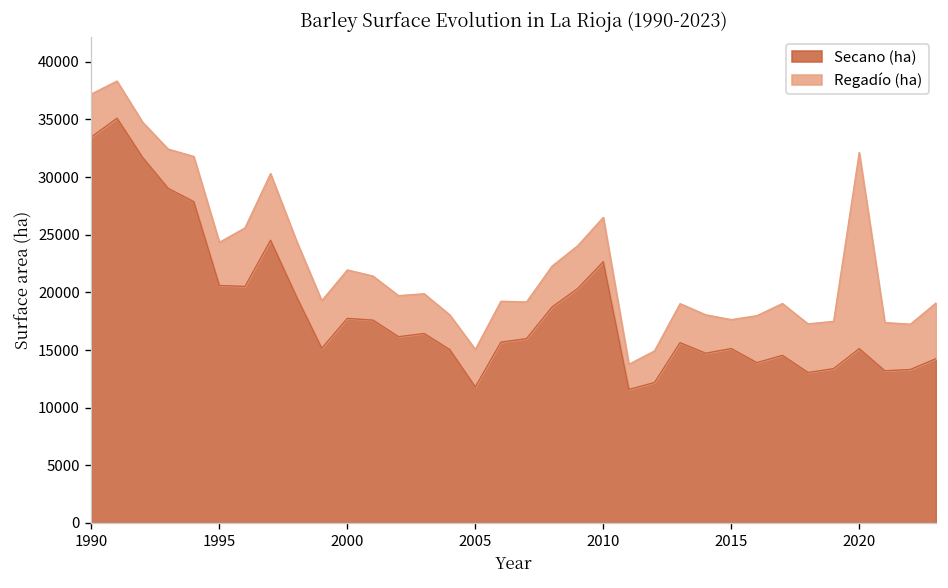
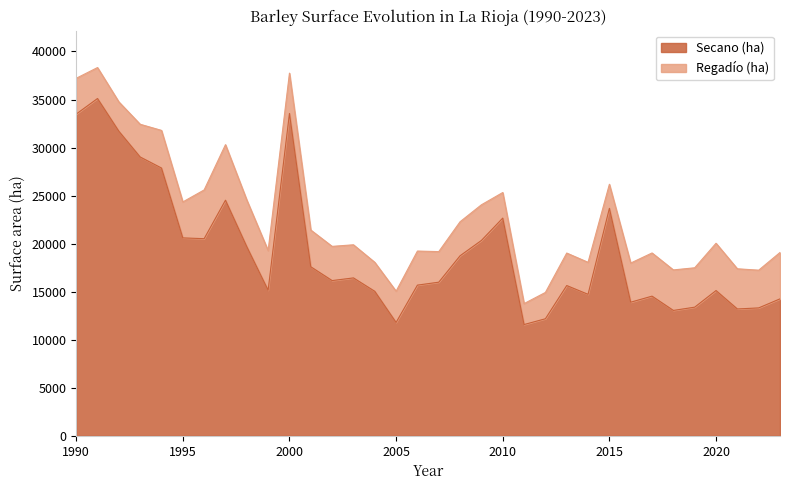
  {
    "Secano (ha)": {
      "1990": 33000,
      "1995": 21000,
-     "2000": 18000,
+     "2000": 34000,
      "2005": 12000,
      "2010": 23000,
-     "2015": 15000,
+     "2015": 24000,
      "2020": 15000
    },
    "Regadío (ha)": {
      "1990": 4000,
      "1995": 4000,
      "2000": 4000,
      "2005": 3000,
-     "2010": 4000,
+     "2010": 3000,
      "2015": 3000,
-     "2020": 17000
+     "2020": 5000
    }
  }
